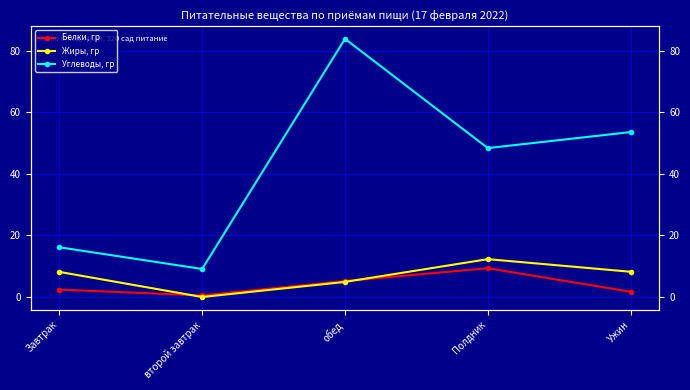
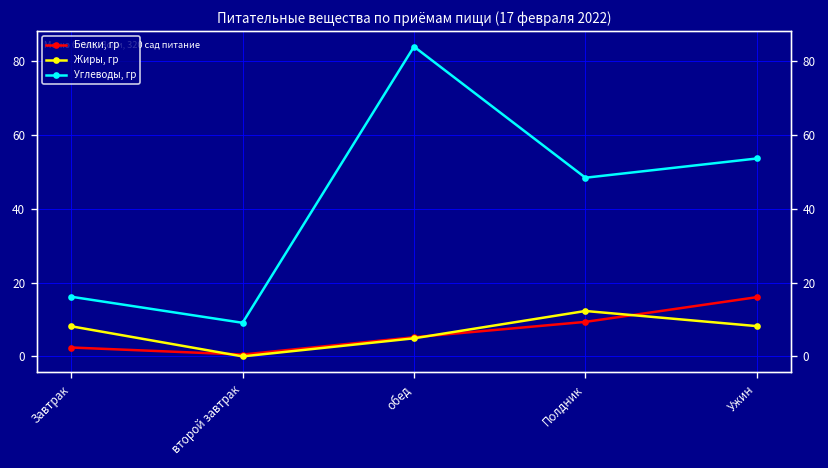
  {
    "Белки, гр": {
      "Завтрак": 2,
      "Полдник": 9,
-     "Ужин": 2
+     "Ужин": 16
    },
    "Жиры, гр": {
      "Завтрак": 8,
      "Полдник": 12,
      "Ужин": 8
    },
    "Углеводы, гр": {
      "Завтрак": 16,
      "второй завтрак": 9,
      "обед": 84,
      "Полдник": 48,
      "Ужин": 54
    }
  }
